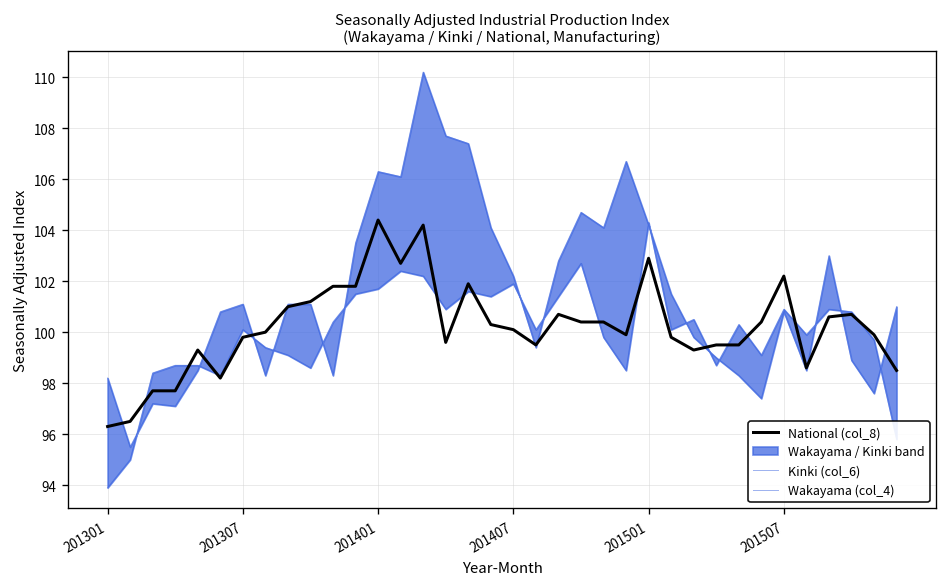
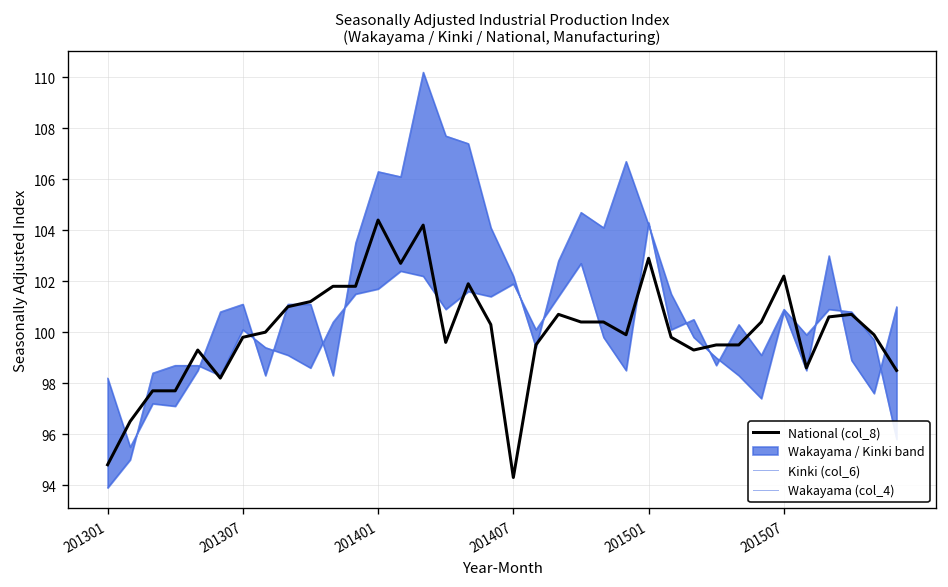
  {
    "National (col_8)": {
-     "201301": 96.3,
+     "201301": 94.8,
      "201307": 99.8,
      "201401": 104.4,
-     "201407": 100.1,
+     "201407": 94.3,
      "201501": 102.9,
      "201507": 102.2
    }
  }
